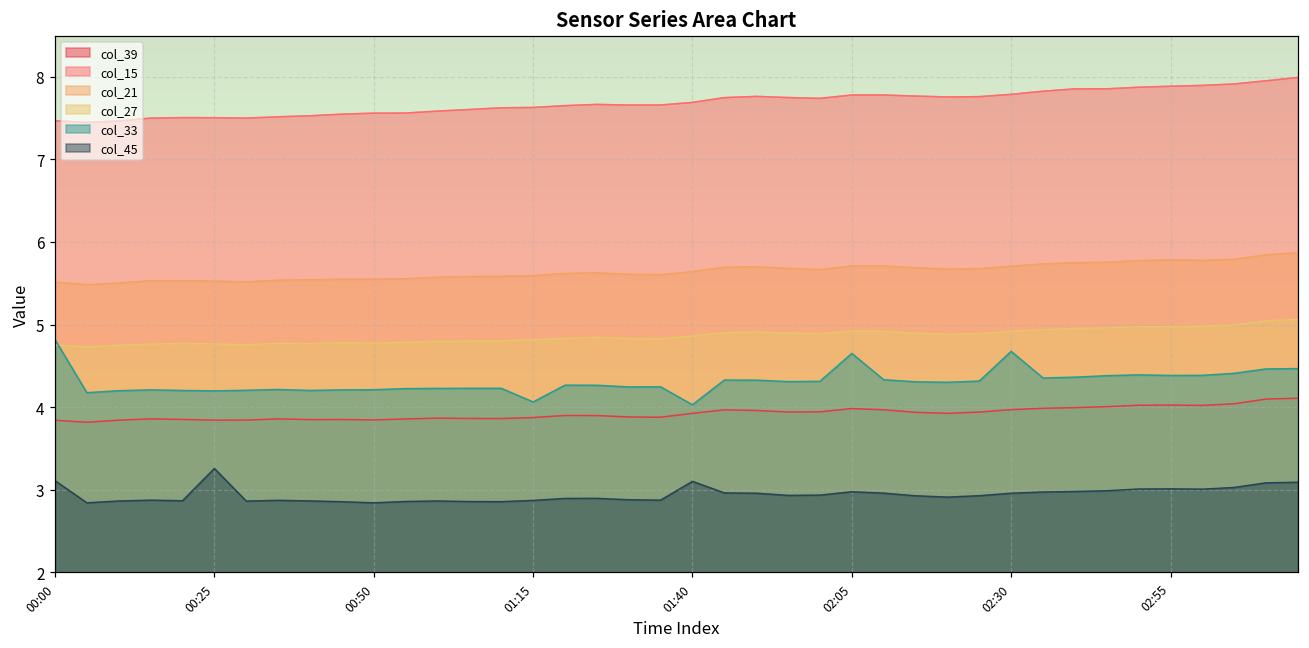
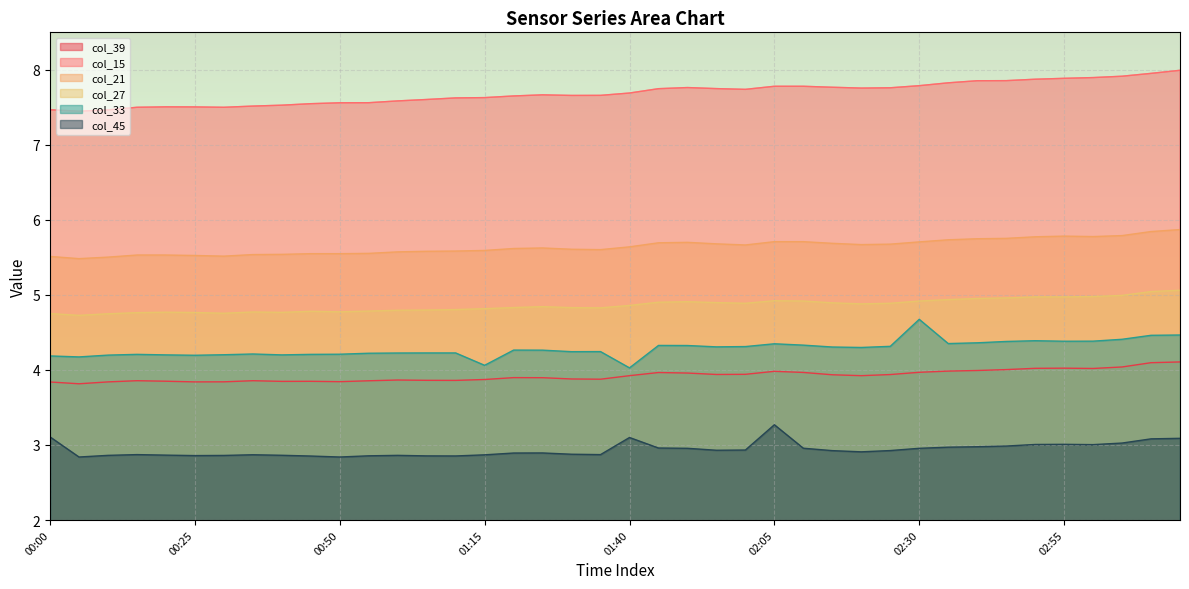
  {
    "col_33": {
-     "00:00": 4.8,
+     "00:00": 4.2,
      "00:25": 4.2,
      "00:50": 4.2,
      "01:15": 4.1,
      "01:40": 4.0,
-     "02:05": 4.7,
+     "02:05": 4.3,
      "02:30": 4.7,
      "02:55": 4.4
    },
    "col_45": {
      "00:00": 3.1,
-     "00:25": 3.3,
+     "00:25": 2.9,
      "00:50": 2.8,
      "01:15": 2.9,
      "01:40": 3.1,
-     "02:05": 3.0,
+     "02:05": 3.3,
      "02:30": 3.0,
      "02:55": 3.0
    }
  }
